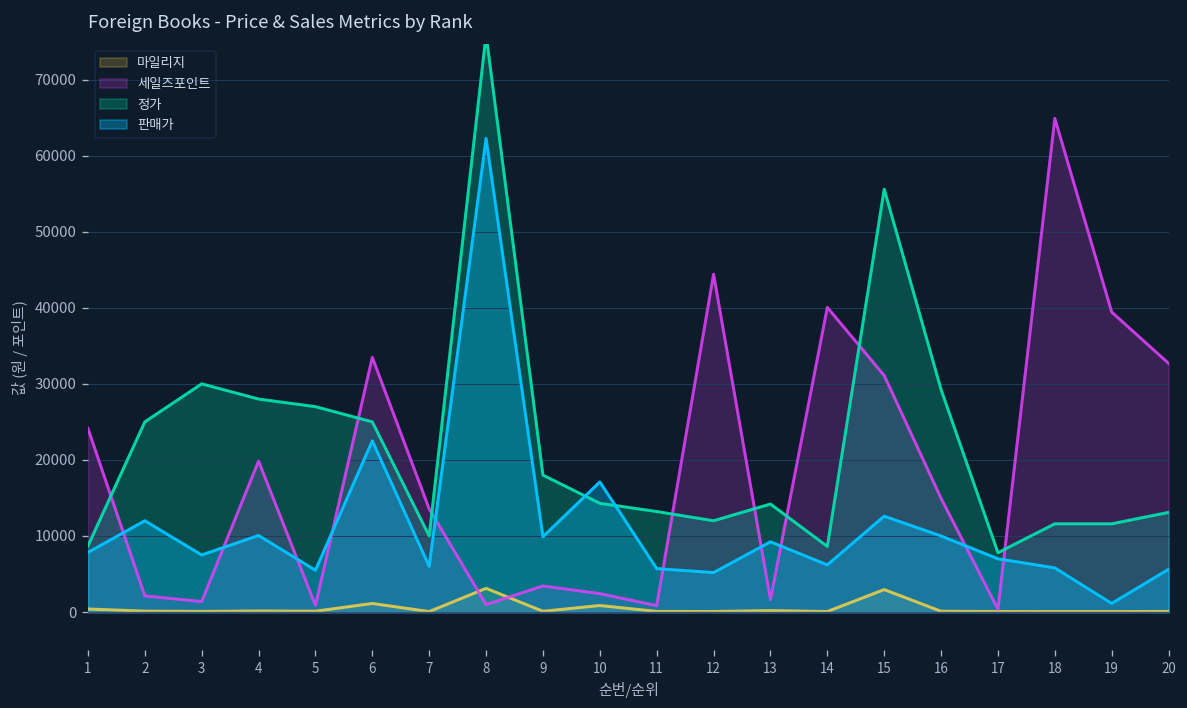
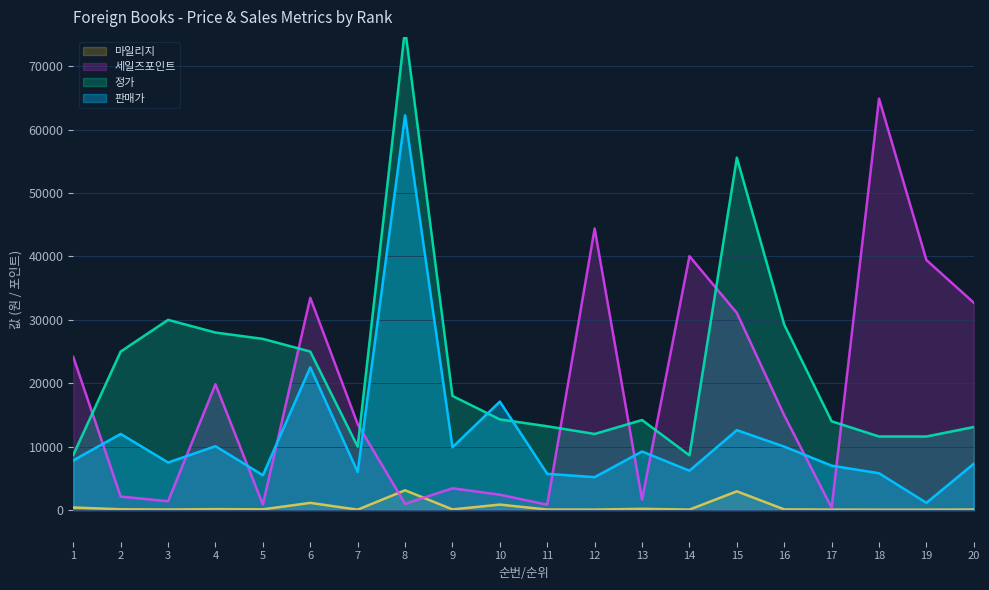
  {
    "마일리지": {
      "1": 0,
      "2": 0,
      "3": 0,
      "4": 0,
      "5": 0,
      "6": 1000,
      "7": 0,
      "8": 3000,
      "9": 0,
      "10": 1000,
      "11": 0,
      "12": 0,
      "13": 0,
      "14": 0,
      "15": 3000,
      "16": 0,
      "18": 0,
      "19": 0,
      "20": 0
    },
    "세일즈포인트": {
      "1": 24000,
      "2": 2000,
      "3": 1000,
      "4": 20000,
      "5": 1000,
      "6": 33000,
      "7": 14000,
      "8": 1000,
      "9": 3000,
      "10": 2000,
      "11": 1000,
      "12": 44000,
      "13": 2000,
      "14": 40000,
      "15": 31000,
      "16": 15000,
      "18": 65000,
      "19": 39000,
      "20": 33000
    },
    "정가": {
      "1": 9000,
      "2": 25000,
      "3": 30000,
      "4": 28000,
      "5": 27000,
      "6": 25000,
      "7": 10000,
      "9": 18000,
      "10": 14000,
      "11": 13000,
      "12": 12000,
      "13": 14000,
      "14": 9000,
      "15": 56000,
      "16": 29000,
-     "17": 8000,
+     "17": 14000,
      "18": 12000,
      "19": 12000,
      "20": 13000
    },
    "판매가": {
      "1": 8000,
      "2": 12000,
      "3": 8000,
      "4": 10000,
      "5": 5000,
      "6": 23000,
      "7": 6000,
      "8": 62000,
      "9": 10000,
      "10": 17000,
      "11": 6000,
      "12": 5000,
      "13": 9000,
      "14": 6000,
      "15": 13000,
      "16": 10000,
      "17": 7000,
      "18": 6000,
      "19": 1000,
-     "20": 6000
+     "20": 7000
    }
  }
